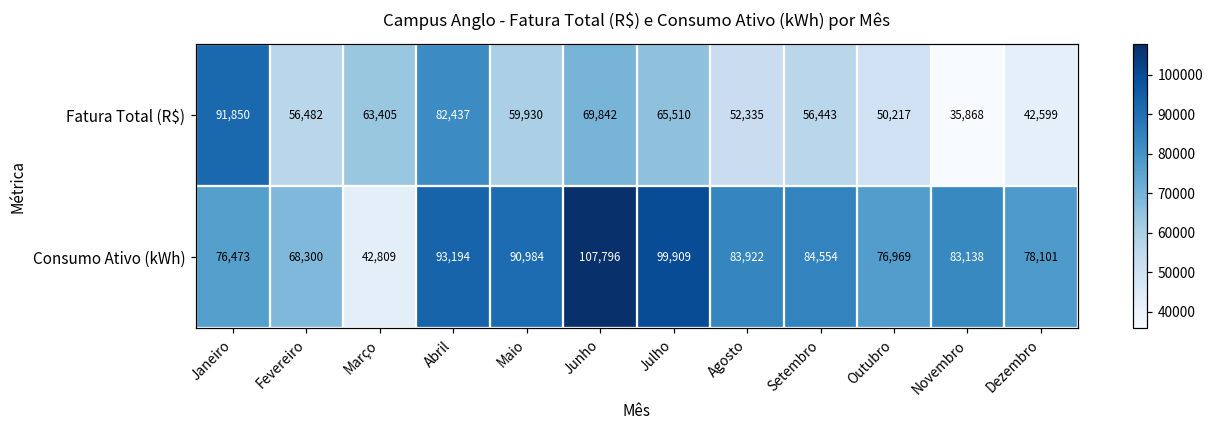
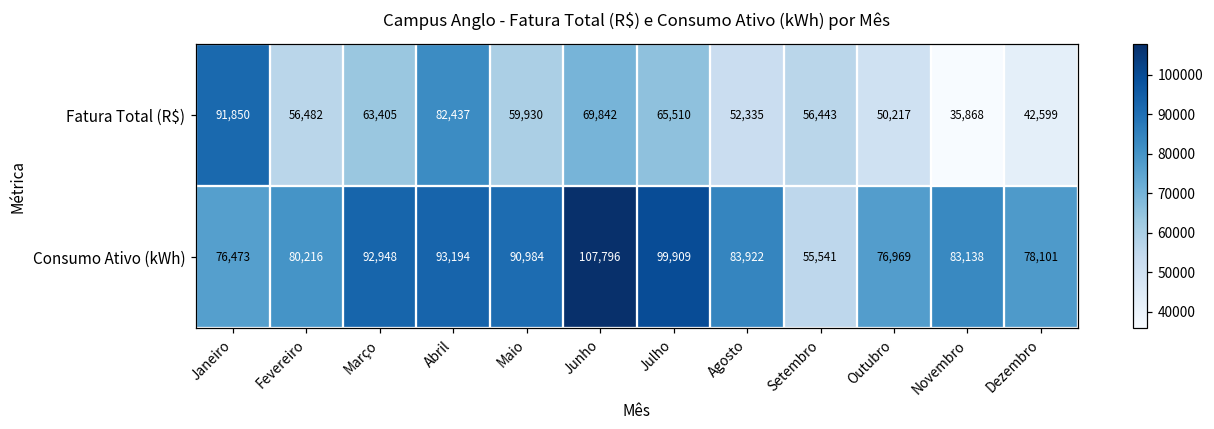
  {
    "Fatura Total (R$)": {
      "Janeiro": "91,850",
      "Fevereiro": "56,482",
      "Março": "63,405",
      "Abril": "82,437",
      "Maio": "59,930",
      "Junho": "69,842",
      "Julho": "65,510",
      "Agosto": "52,335",
      "Setembro": "56,443",
      "Outubro": "50,217",
      "Novembro": "35,868",
      "Dezembro": "42,599"
    },
    "Consumo Ativo (kWh)": {
      "Janeiro": "76,473",
-     "Fevereiro": "68,300",
-     "Março": "42,809",
+     "Fevereiro": "80,216",
+     "Março": "92,948",
      "Abril": "93,194",
      "Maio": "90,984",
      "Junho": "107,796",
      "Julho": "99,909",
      "Agosto": "83,922",
-     "Setembro": "84,554",
+     "Setembro": "55,541",
      "Outubro": "76,969",
      "Novembro": "83,138",
      "Dezembro": "78,101"
    }
  }
